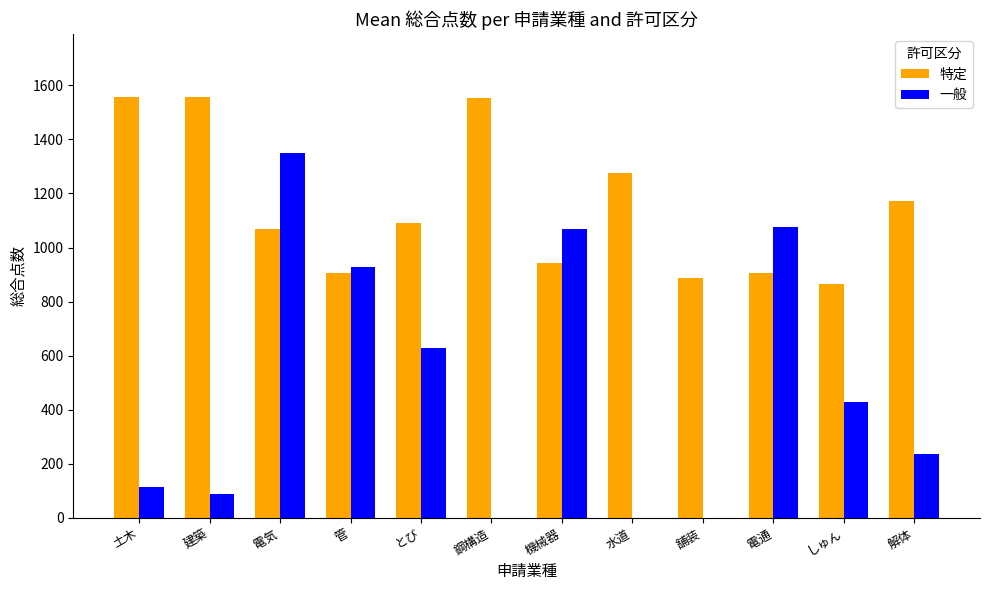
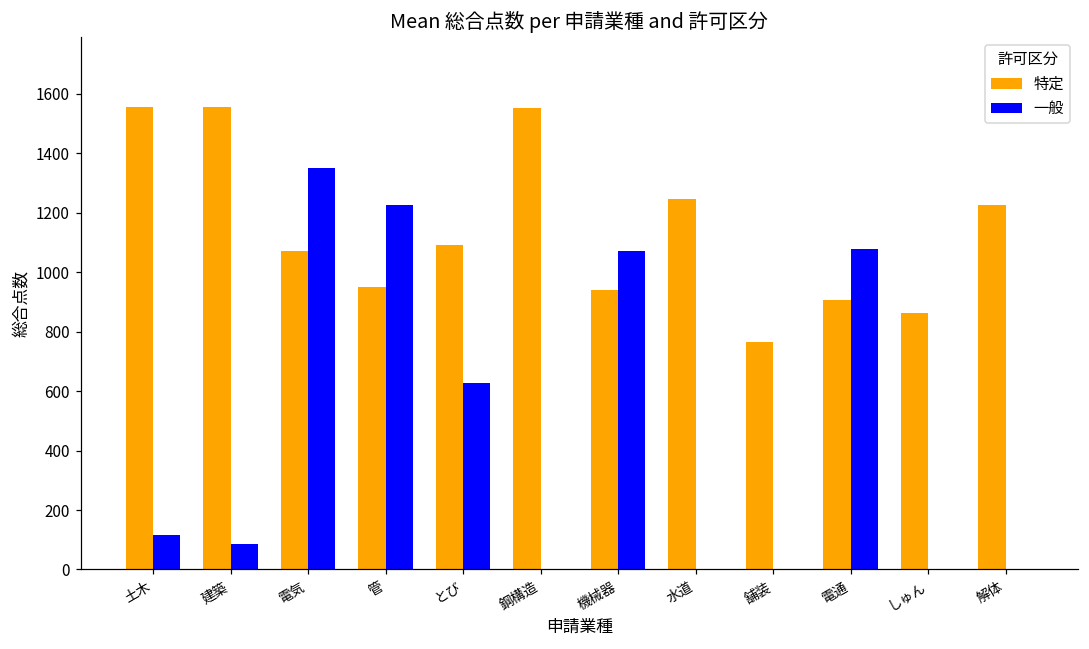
  {
    "特定": {
      "土木": 1560,
      "建築": 1560,
      "電気": 1070,
-     "管": 910,
+     "管": 950,
      "とび": 1090,
      "鋼構造": 1550,
      "機械器": 940,
-     "水道": 1280,
-     "舗装": 890,
+     "水道": 1250,
+     "舗装": 770,
      "電通": 910,
      "しゅん": 860,
-     "解体": 1170
+     "解体": 1230
    },
    "一般": {
      "土木": 120,
      "建築": 90,
      "電気": 1350,
-     "管": 930,
+     "管": 1230,
      "とび": 630,
      "鋼構造": 0,
      "機械器": 1070,
      "水道": 0,
      "舗装": 0,
      "電通": 1080,
-     "しゅん": 430,
-     "解体": 230
+     "しゅん": 0,
+     "解体": 0
    }
  }
